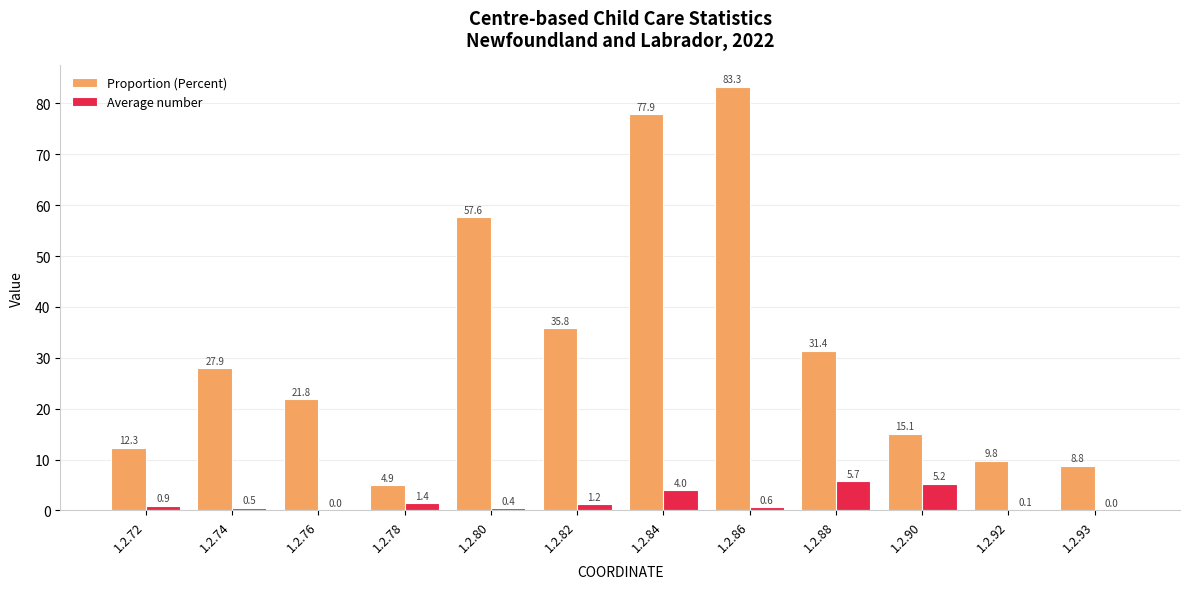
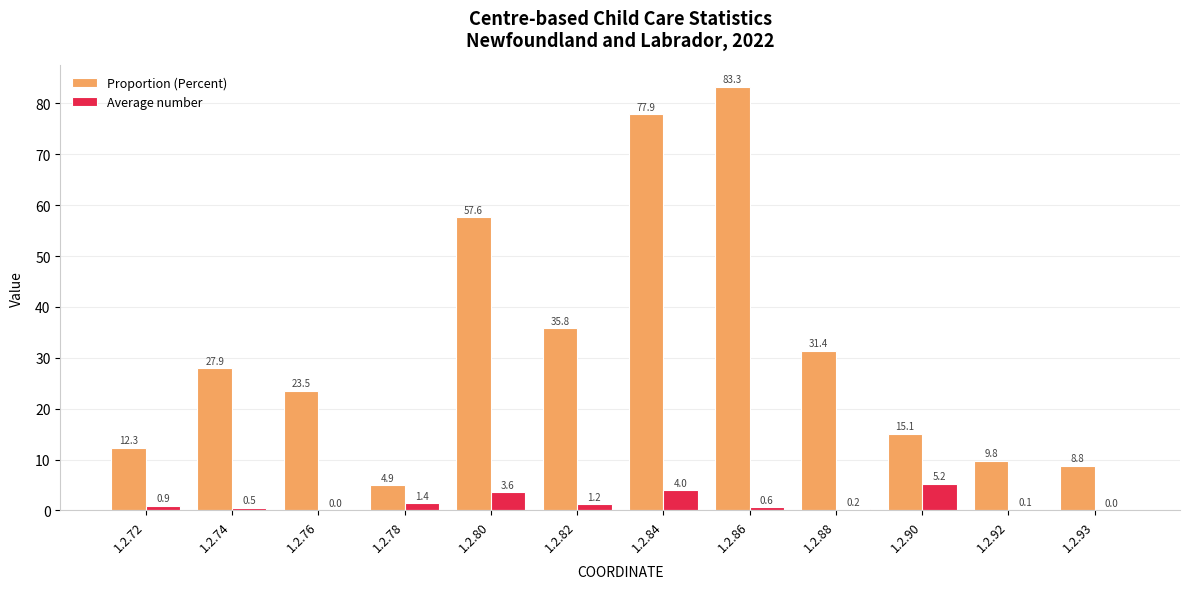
  {
    "Proportion (Percent)": {
      "1.2.72": 12.3,
      "1.2.74": 27.9,
-     "1.2.76": 21.8,
+     "1.2.76": 23.5,
      "1.2.78": 4.9,
      "1.2.80": 57.6,
      "1.2.82": 35.8,
      "1.2.84": 77.9,
      "1.2.86": 83.3,
      "1.2.88": 31.4,
      "1.2.90": 15.1,
      "1.2.92": 9.8,
      "1.2.93": 8.8
    },
    "Average number": {
      "1.2.72": 0.9,
      "1.2.74": 0.5,
      "1.2.76": 0.0,
      "1.2.78": 1.4,
-     "1.2.80": 0.4,
+     "1.2.80": 3.6,
      "1.2.82": 1.2,
      "1.2.84": 4.0,
      "1.2.86": 0.6,
-     "1.2.88": 5.7,
+     "1.2.88": 0.2,
      "1.2.90": 5.2,
      "1.2.92": 0.1,
      "1.2.93": 0.0
    }
  }
